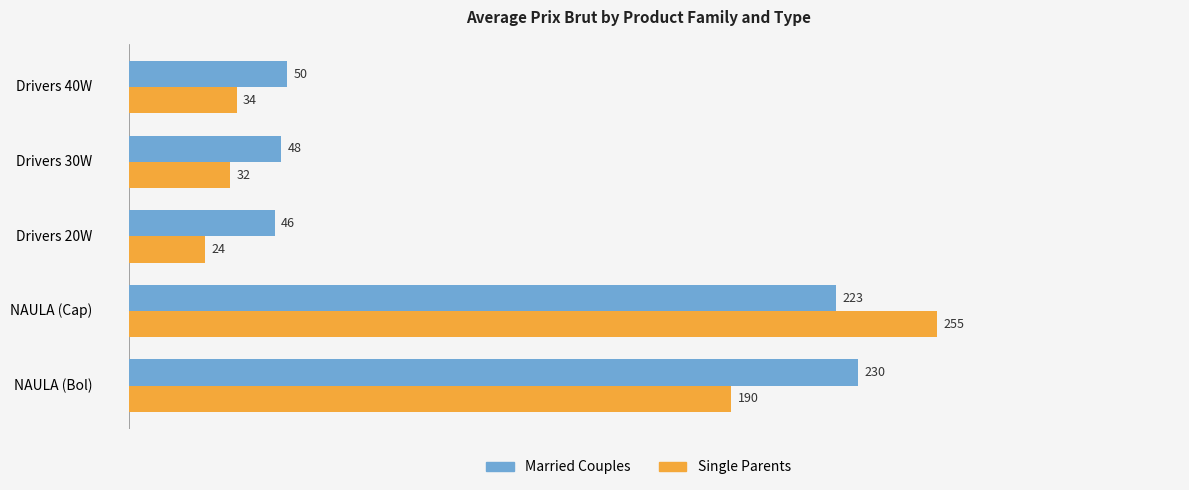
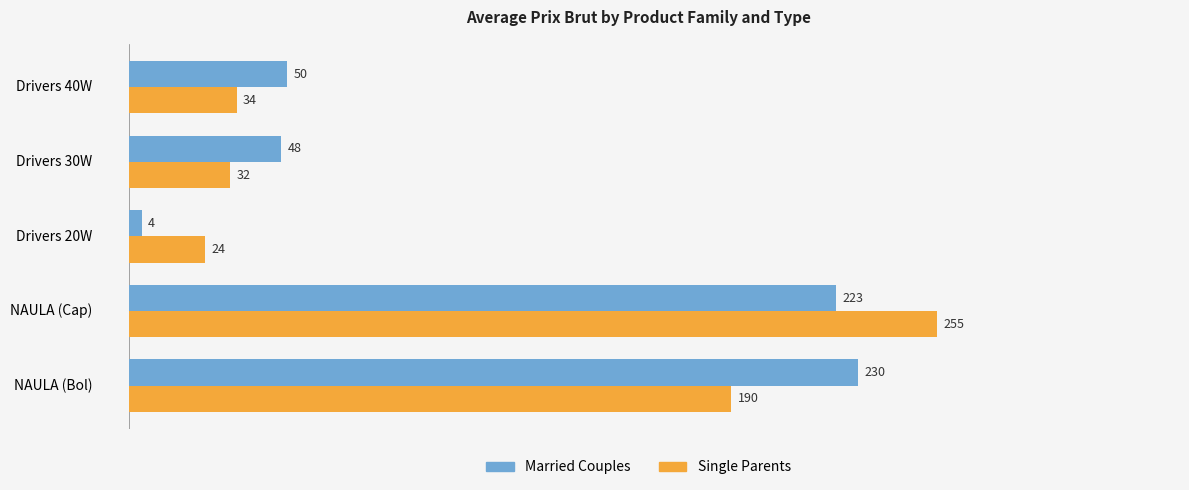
  {
    "Married Couples": {
      "Drivers 40W": 50,
      "Drivers 30W": 48,
-     "Drivers 20W": 46,
+     "Drivers 20W": 4,
      "NAULA (Cap)": 223,
      "NAULA (Bol)": 230
    },
    "Single Parents": {
      "Drivers 40W": 34,
      "Drivers 30W": 32,
      "Drivers 20W": 24,
      "NAULA (Cap)": 255,
      "NAULA (Bol)": 190
    }
  }
